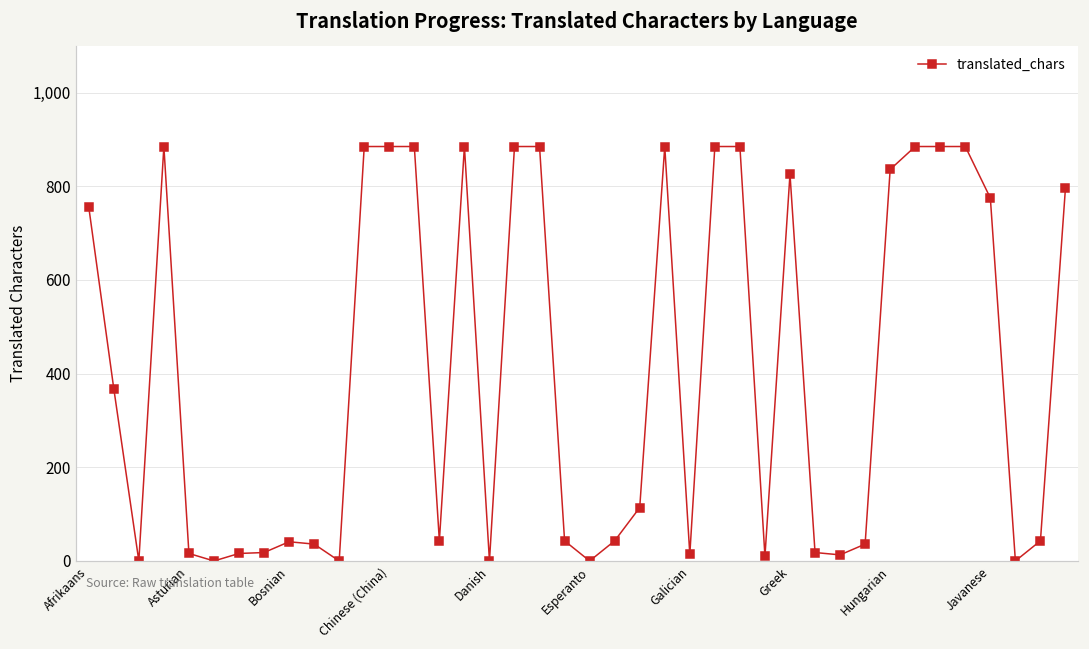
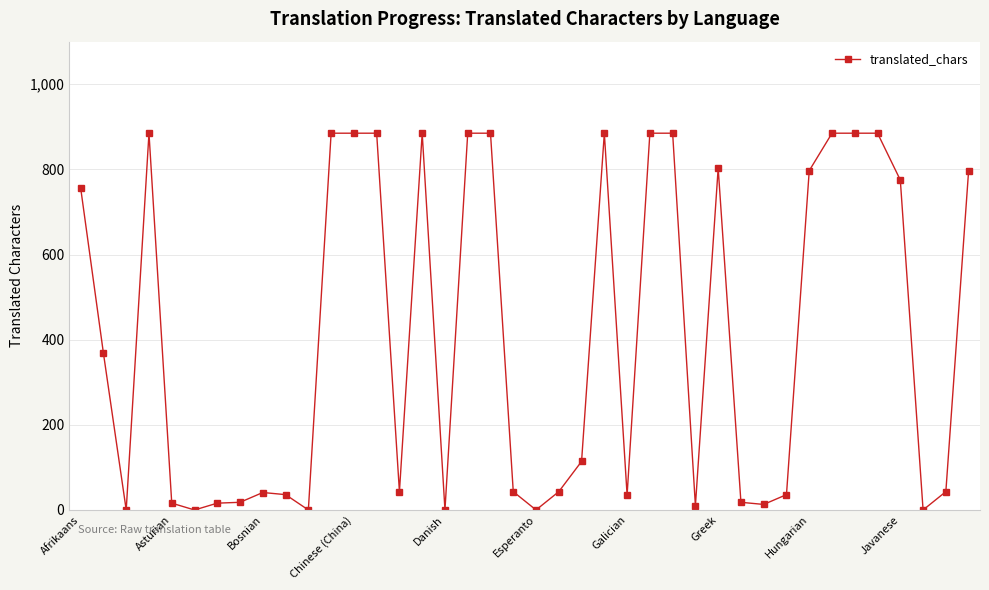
  {
    "Afrikaans": 760,
    "Asturian": 20,
    "Bosnian": 40,
    "Chinese (China)": 890,
    "Danish": 0,
    "Esperanto": 0,
-   "Galician": 10,
-   "Greek": 830,
-   "Hungarian": 840,
+   "Galician": 40,
+   "Greek": 800,
+   "Hungarian": 800,
    "Javanese": 780
  }
